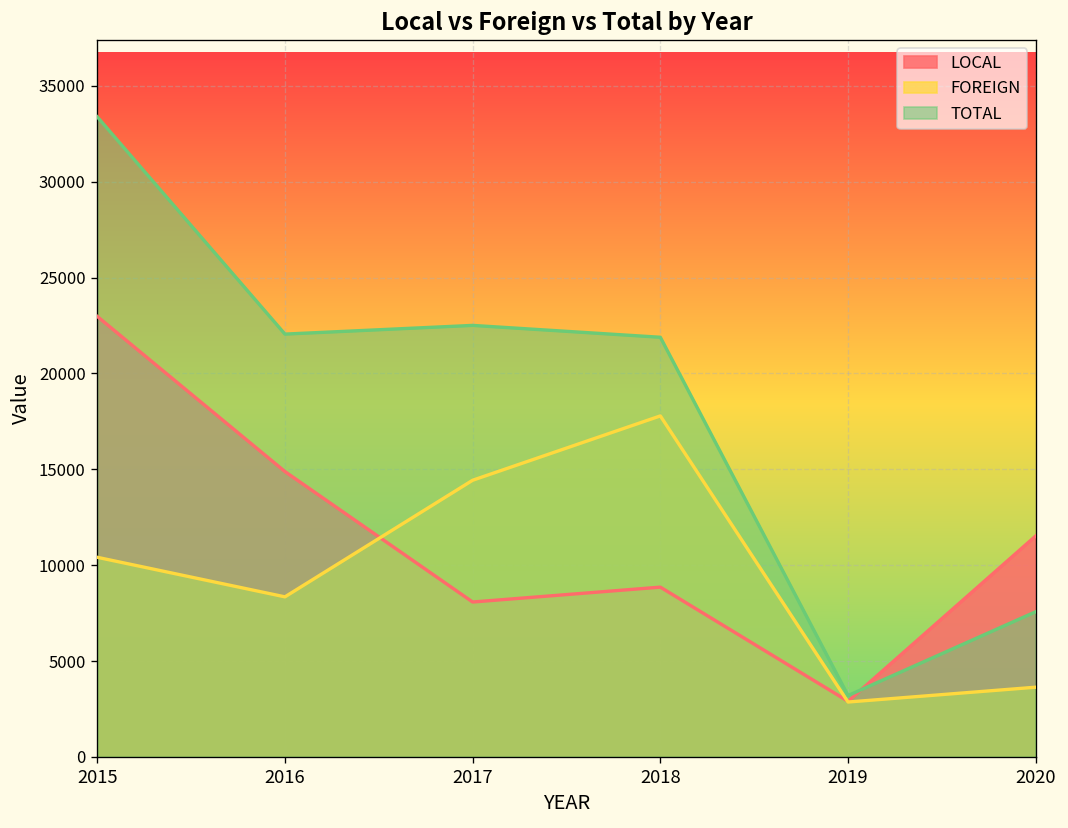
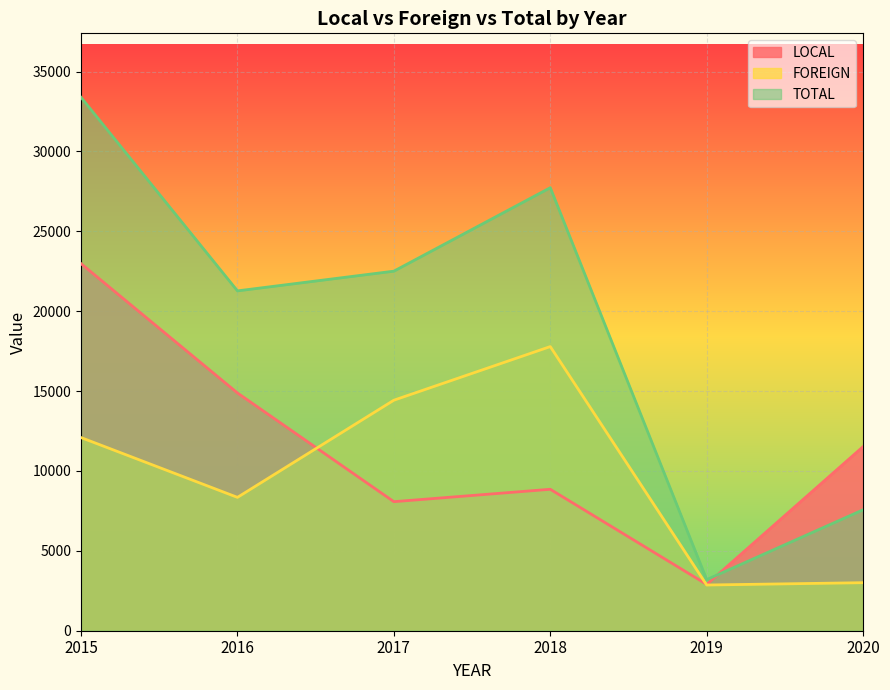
  {
    "LOCAL": {
      "2015": 23000,
      "2016": 14900,
      "2017": 8100,
      "2018": 8900,
      "2020": 11500
    },
    "FOREIGN": {
-     "2015": 10400,
+     "2015": 12100,
      "2016": 8300,
      "2017": 14400,
      "2018": 17800,
-     "2020": 3600
+     "2020": 3000
    },
    "TOTAL": {
      "2015": 33400,
-     "2016": 22100,
+     "2016": 21300,
      "2017": 22500,
-     "2018": 21900,
+     "2018": 27700,
      "2019": 3200,
      "2020": 7600
    }
  }
